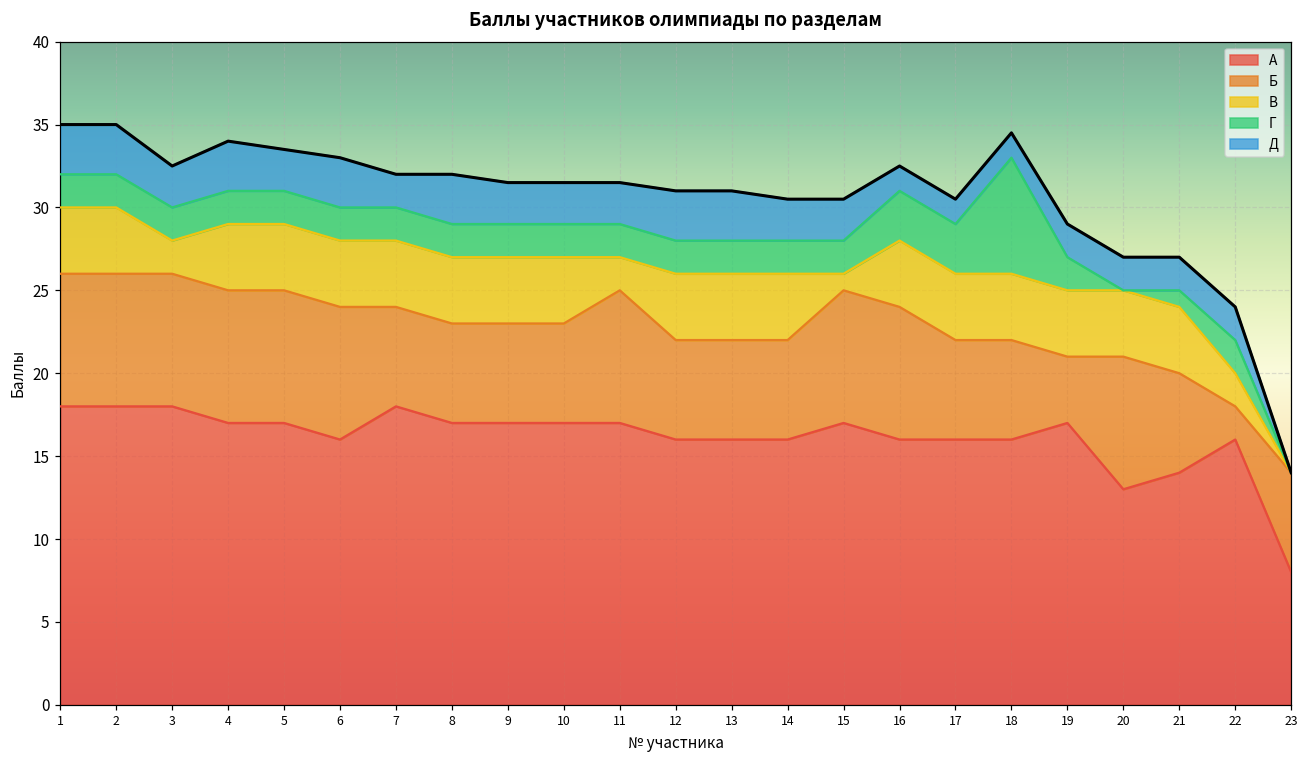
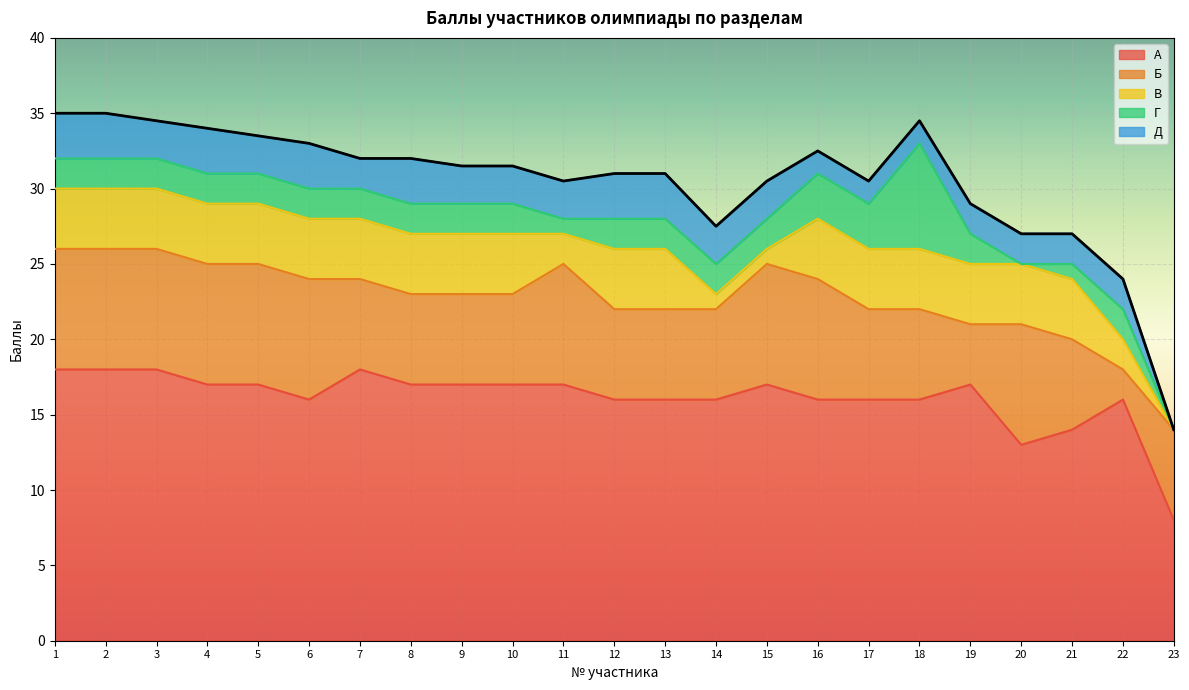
  {
    "В": {
      "1": 4,
      "2": 4,
-     "3": 2,
+     "3": 4,
      "4": 4,
      "5": 4,
      "6": 4,
      "7": 4,
      "8": 4,
      "9": 4,
      "10": 4,
      "11": 2,
      "12": 4,
      "13": 4,
-     "14": 4,
+     "14": 1,
      "15": 1,
      "16": 4,
      "17": 4,
      "18": 4,
      "19": 4,
      "21": 4,
      "22": 2
    },
    "Г": {
      "1": 2,
      "2": 2,
      "3": 2,
      "4": 2,
      "5": 2,
      "6": 2,
      "7": 2,
      "8": 2,
      "9": 2,
      "10": 2,
-     "11": 2,
+     "11": 1,
      "12": 2,
      "13": 2,
      "14": 2,
      "15": 2,
      "16": 3,
      "17": 3,
      "18": 7,
      "19": 2,
      "21": 1,
      "22": 2
    },
    "Д": {
      "1": 3,
      "2": 3,
      "3": 2.5,
      "4": 3,
      "5": 2.5,
      "6": 3,
      "7": 2,
      "8": 3,
      "9": 2.5,
      "10": 2.5,
      "11": 2.5,
      "12": 3,
      "13": 3,
      "14": 2.5,
      "15": 2.5,
      "16": 1.5,
      "17": 1.5,
      "18": 1.5,
      "19": 2,
      "20": 2,
      "21": 2,
      "22": 2
    }
  }
